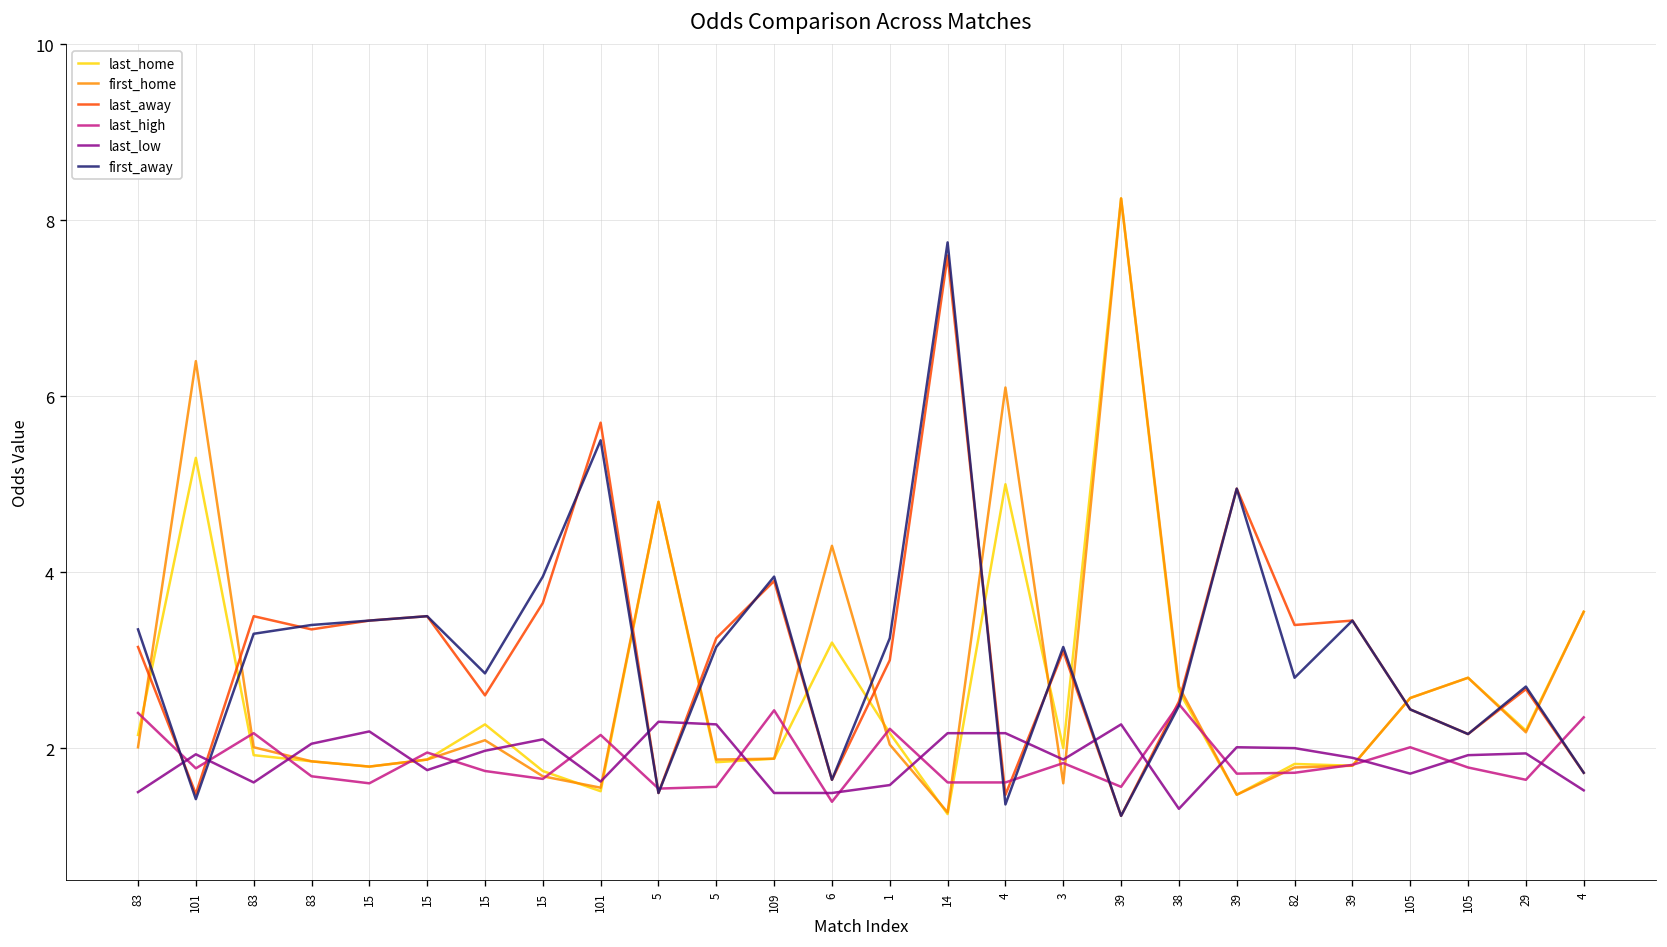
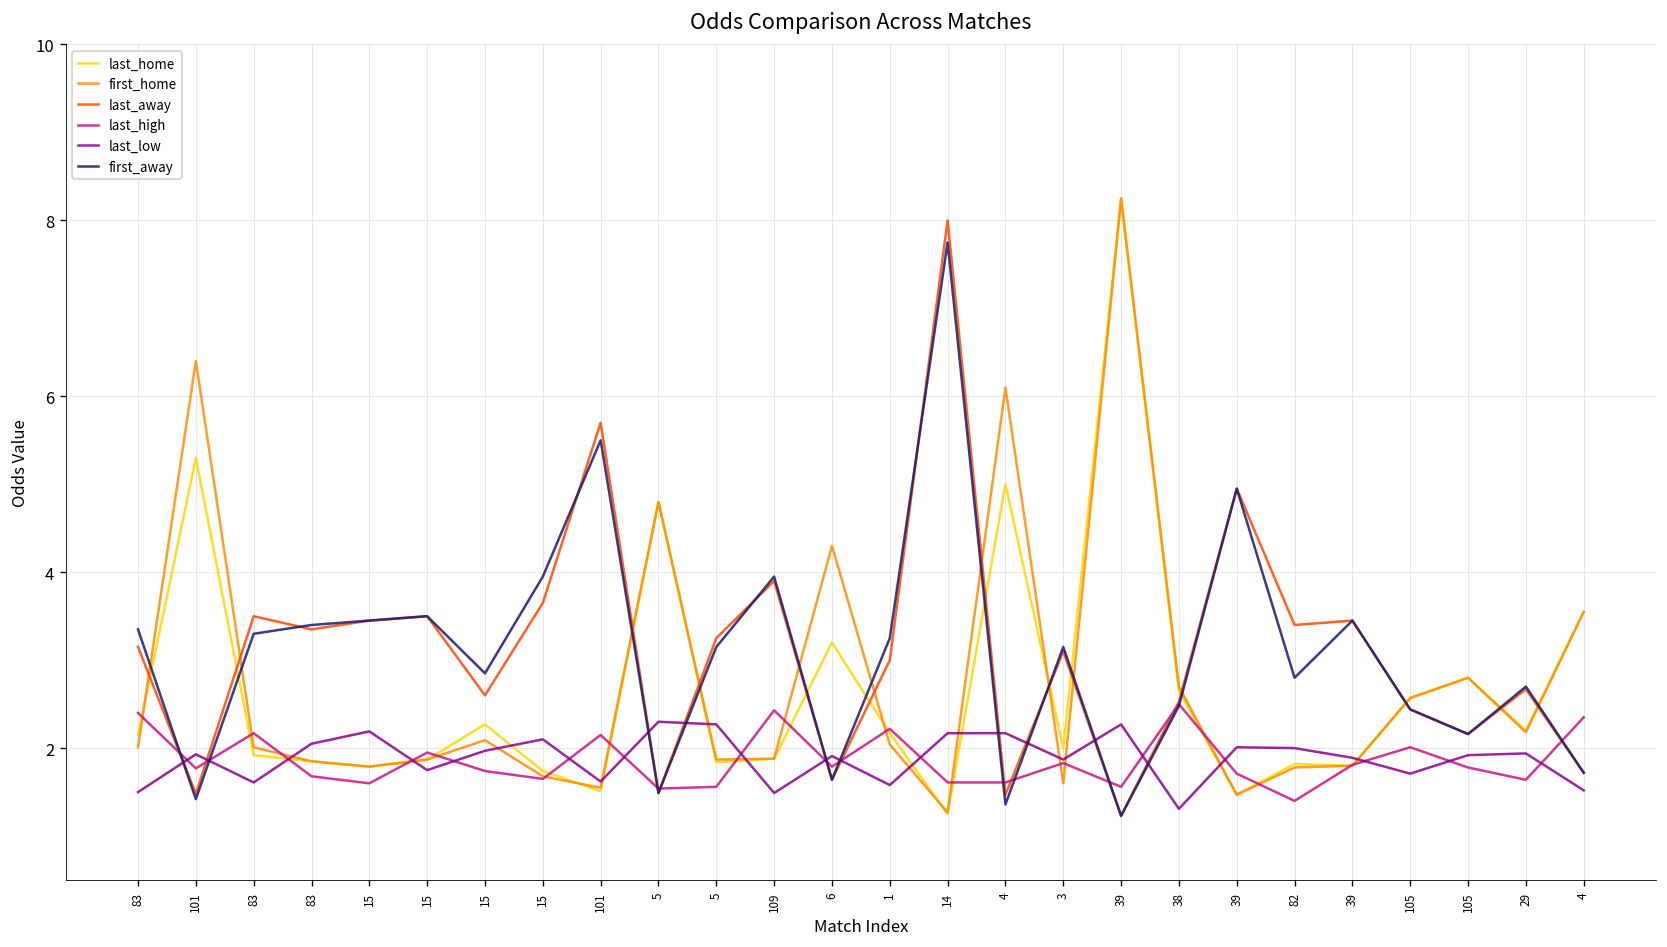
  {
    "last_home": {
      "6": 3.2,
      "1": 2.2,
      "3": 2.0,
      "38": 2.7,
      "82": 1.8
    },
    "first_home": {
      "6": 4.3,
      "1": 2.0,
      "3": 1.6,
      "38": 2.7,
      "82": 1.8
    },
    "last_away": {
      "109": 3.9,
      "1": 3.0,
-     "14": 7.6,
+     "14": 8.0,
      "3": 3.1,
      "82": 3.4
    },
    "last_high": {
      "109": 2.4,
-     "6": 1.4,
+     "6": 1.8,
      "1": 2.2,
      "14": 1.6,
      "3": 1.8,
-     "82": 1.7,
+     "82": 1.4,
      "29": 1.6
    },
    "last_low": {
      "109": 1.5,
-     "6": 1.5,
+     "6": 1.9,
      "1": 1.6,
      "14": 2.2,
      "3": 1.9,
      "38": 1.3,
      "82": 2.0,
      "29": 1.9
    },
    "first_away": {
      "109": 4.0,
      "1": 3.3,
      "14": 7.8,
      "3": 3.2,
      "82": 2.8
    }
  }
